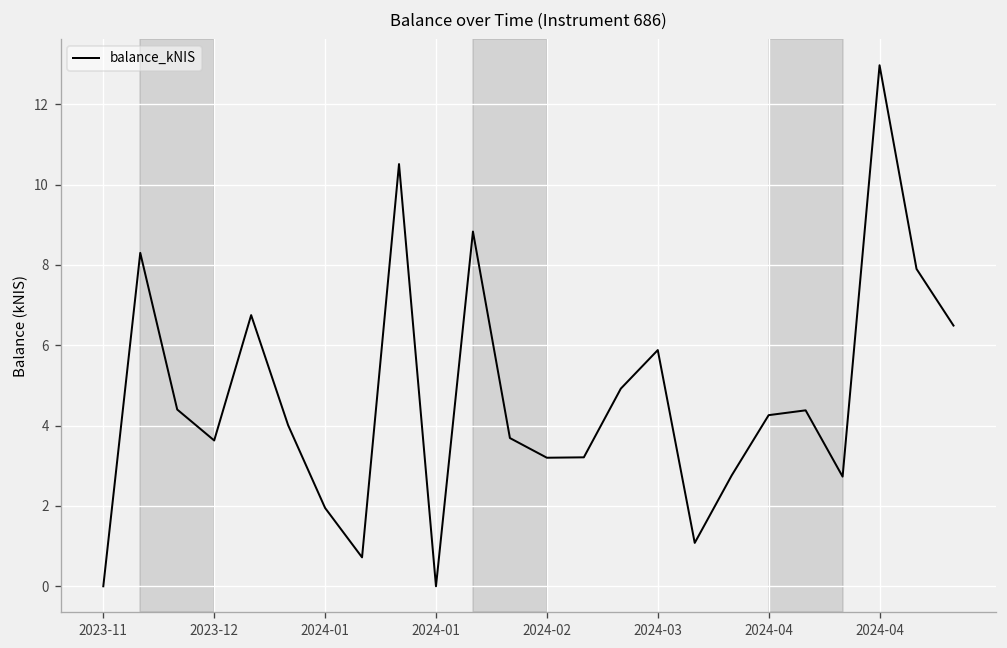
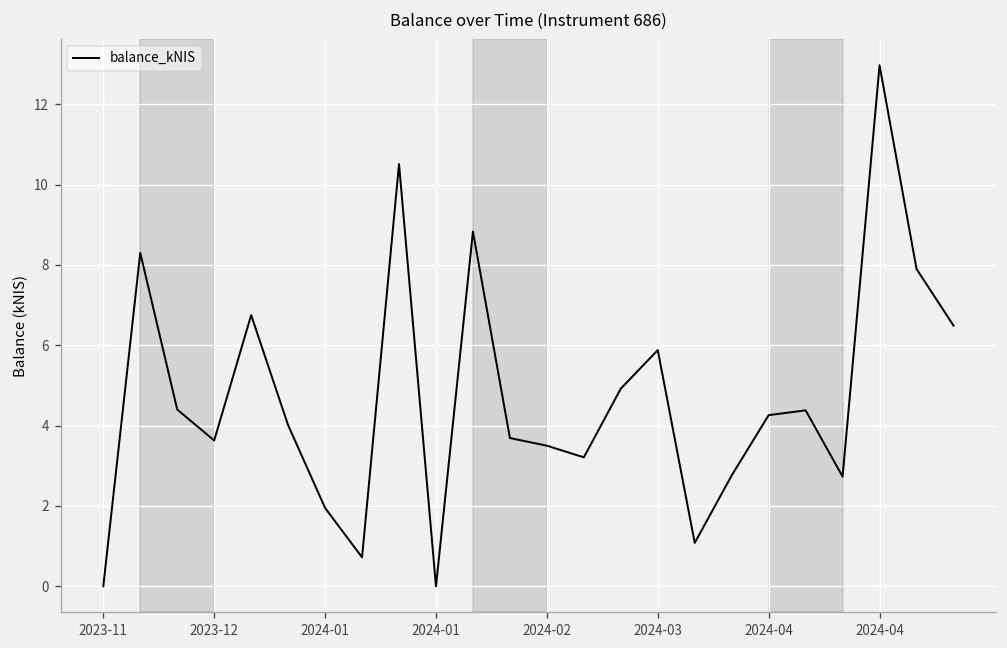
  {
    "2023-11": 0.0,
    "2023-12": 3.6,
-   "2024-02": 3.2,
+   "2024-02": 3.5,
    "2024-03": 5.9
  }
